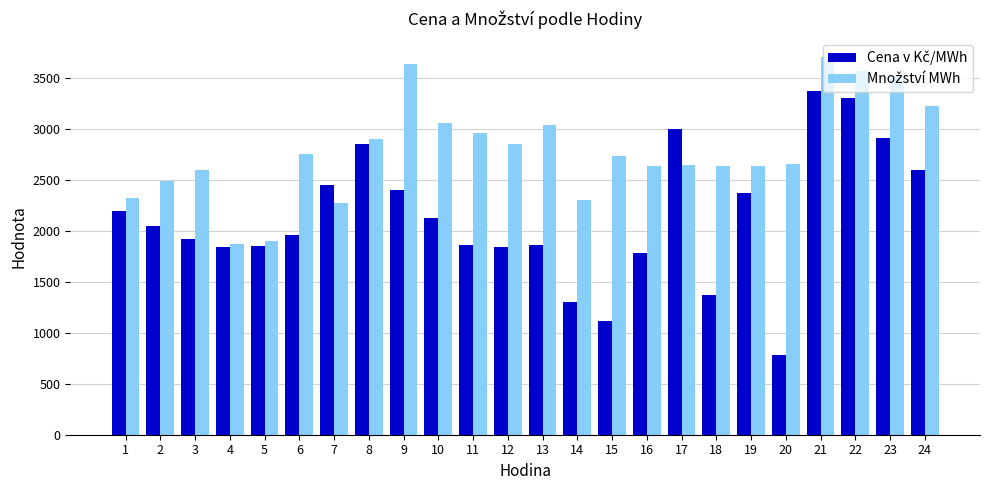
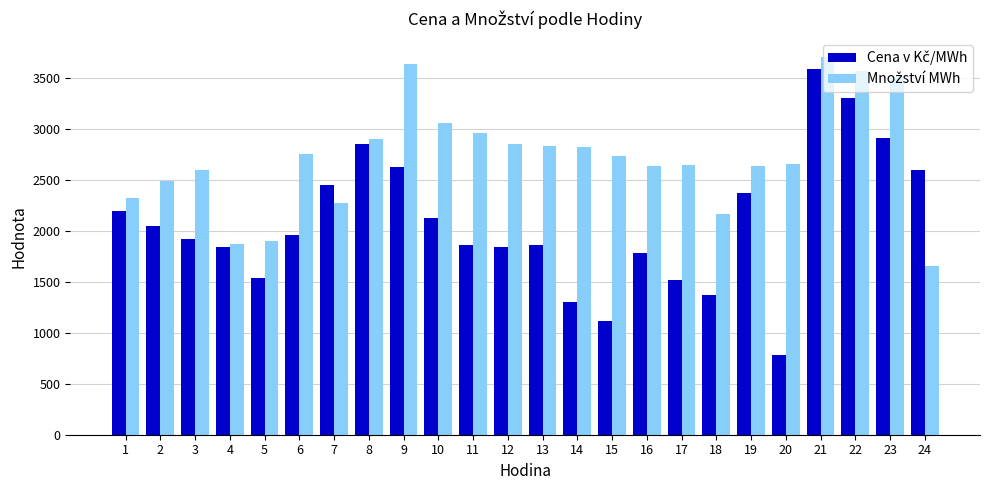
  {
    "Cena v Kč/MWh": {
      "1": 2200,
      "2": 2050,
      "3": 1910,
      "4": 1840,
-     "5": 1850,
+     "5": 1530,
      "6": 1960,
      "7": 2450,
      "8": 2850,
-     "9": 2400,
+     "9": 2630,
      "10": 2130,
      "11": 1860,
      "12": 1840,
      "13": 1860,
      "14": 1300,
      "15": 1110,
      "16": 1780,
-     "17": 2990,
+     "17": 1510,
      "18": 1370,
      "19": 2370,
      "20": 780,
-     "21": 3370,
+     "21": 3580,
      "22": 3300,
      "23": 2910,
      "24": 2600
    },
    "Množství MWh": {
      "1": 2320,
      "2": 2490,
      "3": 2590,
      "4": 1870,
      "5": 1900,
      "6": 2750,
      "7": 2270,
      "8": 2900,
      "9": 3630,
      "10": 3060,
      "11": 2960,
      "12": 2850,
-     "13": 3030,
-     "14": 2300,
+     "13": 2840,
+     "14": 2820,
      "15": 2730,
      "16": 2630,
      "17": 2650,
-     "18": 2630,
+     "18": 2170,
      "19": 2640,
      "20": 2650,
-     "24": 3220
+     "24": 1650
    }
  }
